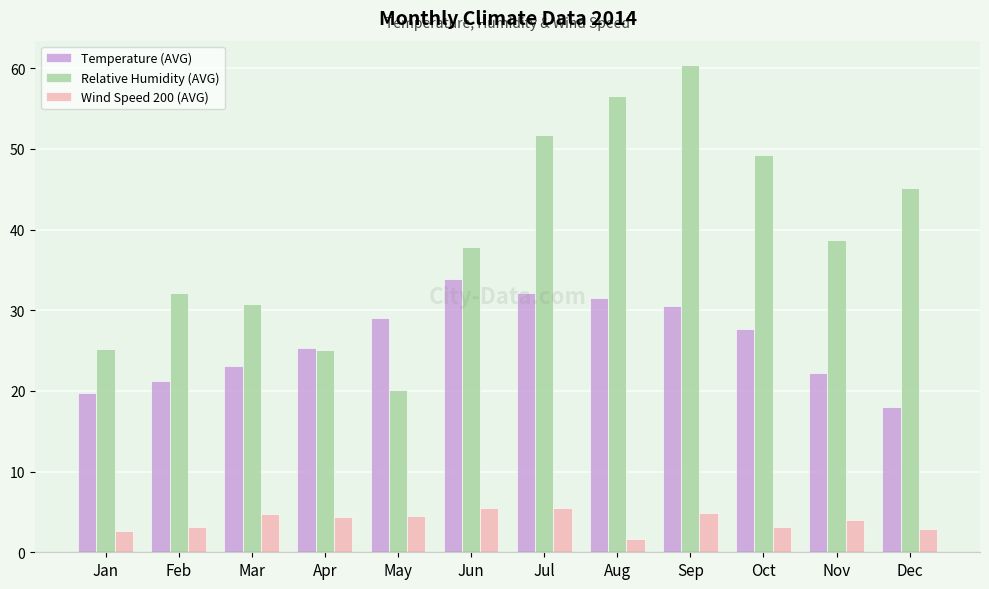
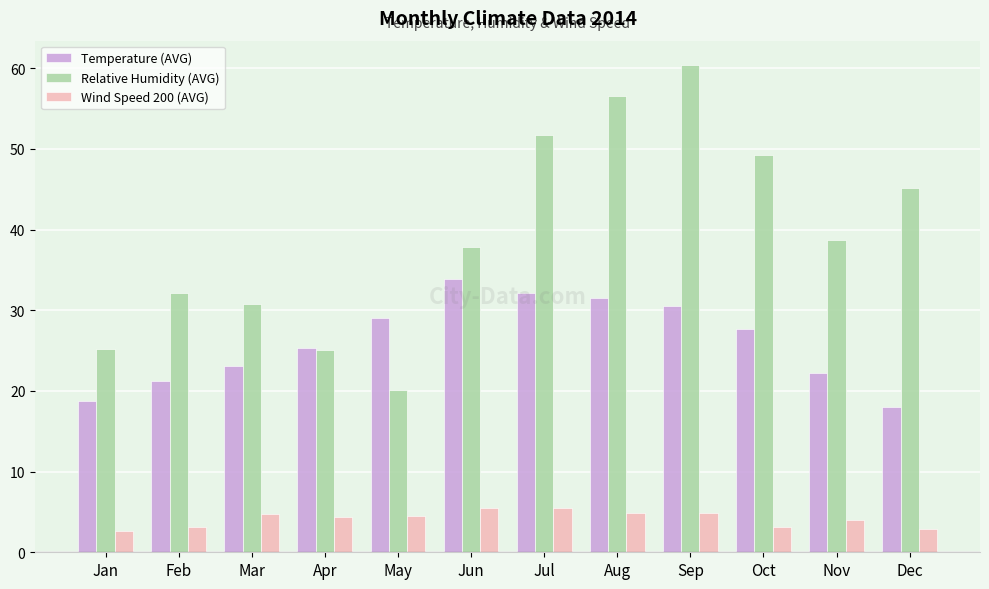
  {
    "Temperature (AVG)": {
-     "Jan": 20,
+     "Jan": 19,
      "Feb": 21,
      "Mar": 23,
      "Apr": 25,
      "May": 29,
      "Jun": 34,
      "Jul": 32,
      "Aug": 32,
      "Sep": 31,
      "Oct": 28,
      "Nov": 22,
      "Dec": 18
    },
    "Relative Humidity (AVG)": {
      "Jan": 25,
      "Feb": 32,
      "Mar": 31,
      "Apr": 25,
      "May": 20,
      "Jun": 38,
      "Jul": 52,
      "Aug": 57,
      "Sep": 60,
      "Oct": 49,
      "Nov": 39,
      "Dec": 45
    },
    "Wind Speed 200 (AVG)": {
      "Jan": 3,
      "Feb": 3,
      "Mar": 5,
      "Apr": 4,
      "May": 5,
      "Jun": 6,
      "Jul": 5,
-     "Aug": 2,
+     "Aug": 5,
      "Sep": 5,
      "Oct": 3,
      "Nov": 4,
      "Dec": 3
    }
  }
